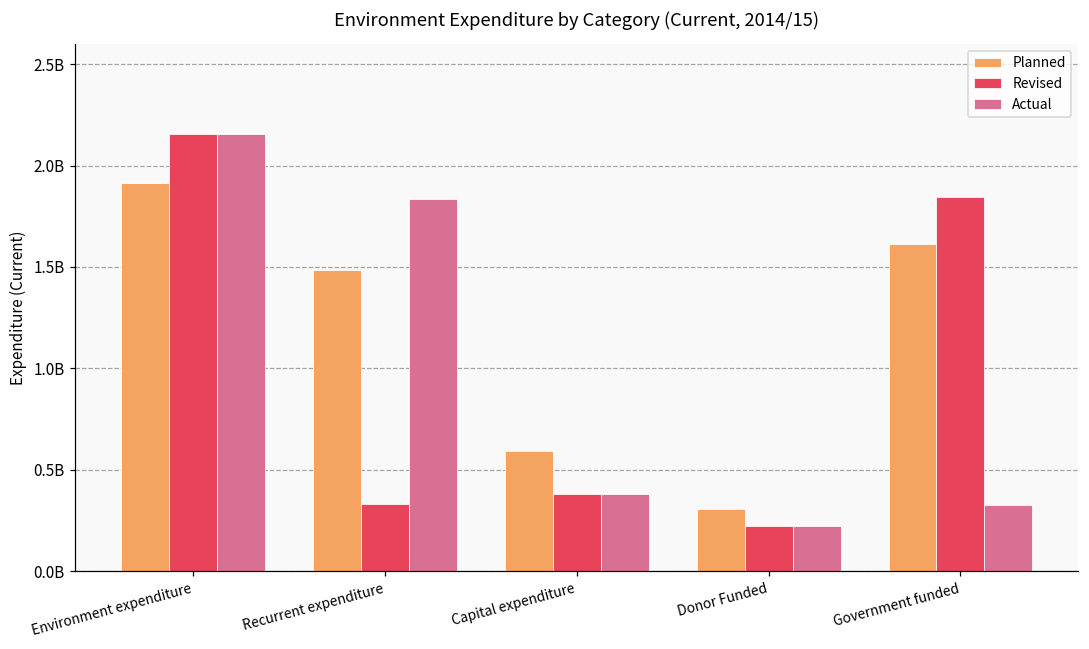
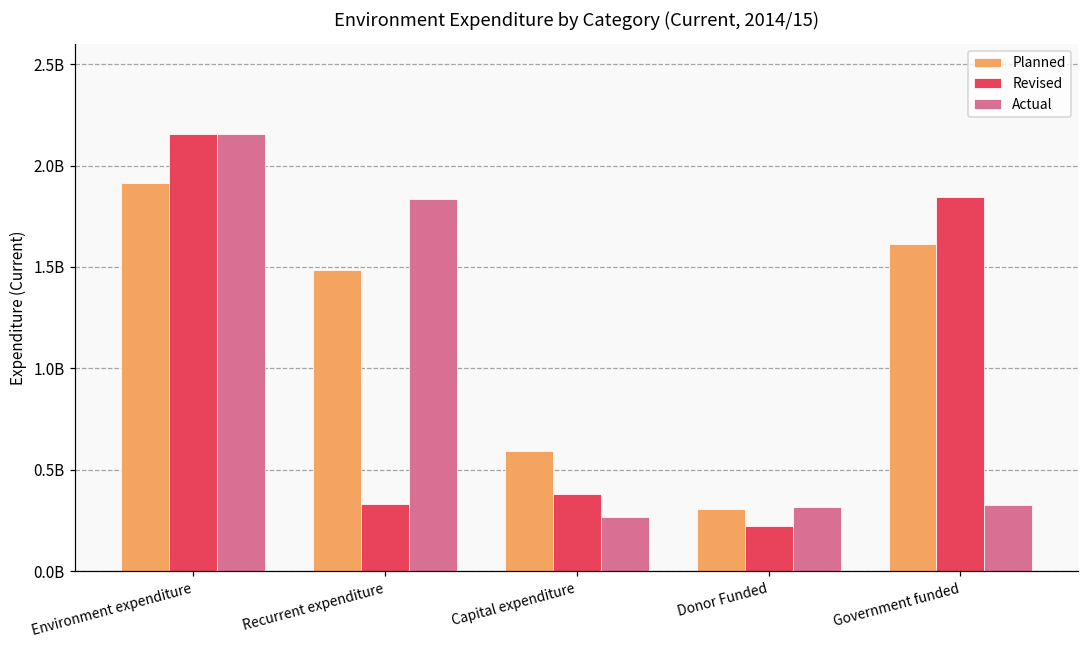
  {
    "Planned": {
      "Environment expenditure": 1920000000,
      "Recurrent expenditure": 1490000000,
      "Capital expenditure": 590000000,
      "Donor Funded": 300000000,
      "Government funded": 1610000000
    },
    "Revised": {
      "Environment expenditure": 2160000000,
      "Recurrent expenditure": 330000000,
      "Capital expenditure": 380000000,
      "Donor Funded": 220000000,
      "Government funded": 1850000000
    },
    "Actual": {
      "Environment expenditure": 2160000000,
      "Recurrent expenditure": 1830000000,
-     "Capital expenditure": 380000000,
-     "Donor Funded": 220000000,
+     "Capital expenditure": 270000000,
+     "Donor Funded": 320000000,
      "Government funded": 320000000
    }
  }
